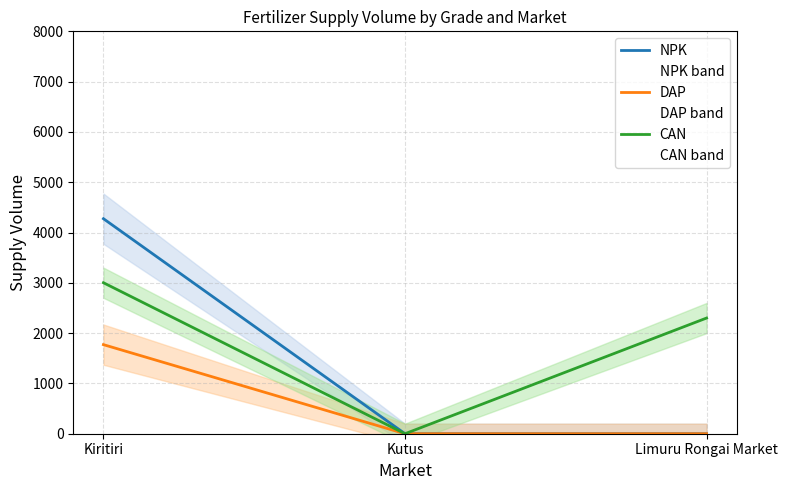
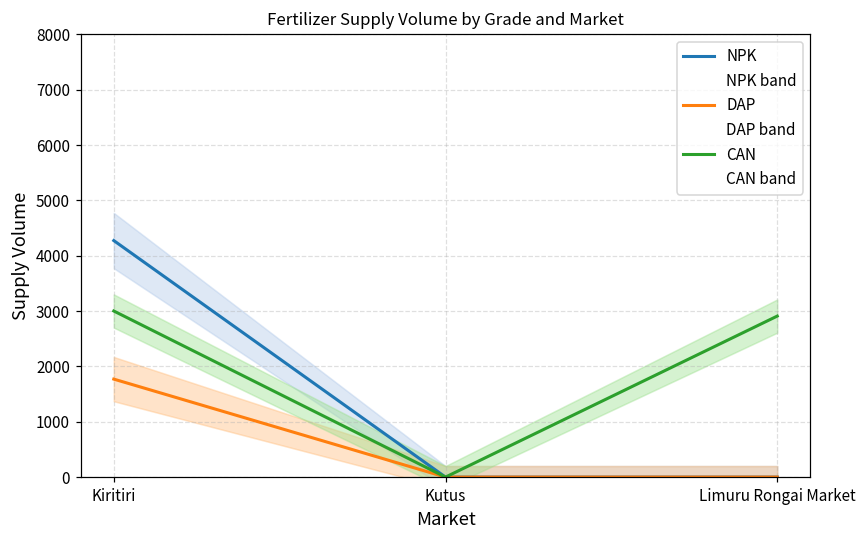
  {
    "NPK": {
      "Kiritiri": 4300
    },
    "DAP": {
      "Kiritiri": 1800
    },
    "CAN": {
      "Kiritiri": 3000,
-     "Limuru Rongai Market": 2300
+     "Limuru Rongai Market": 2900
    }
  }
